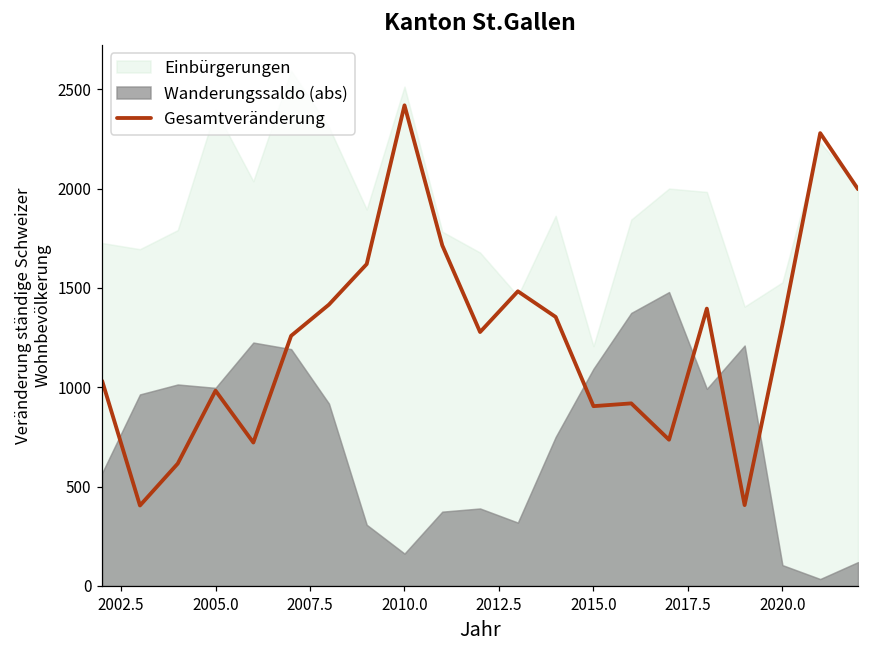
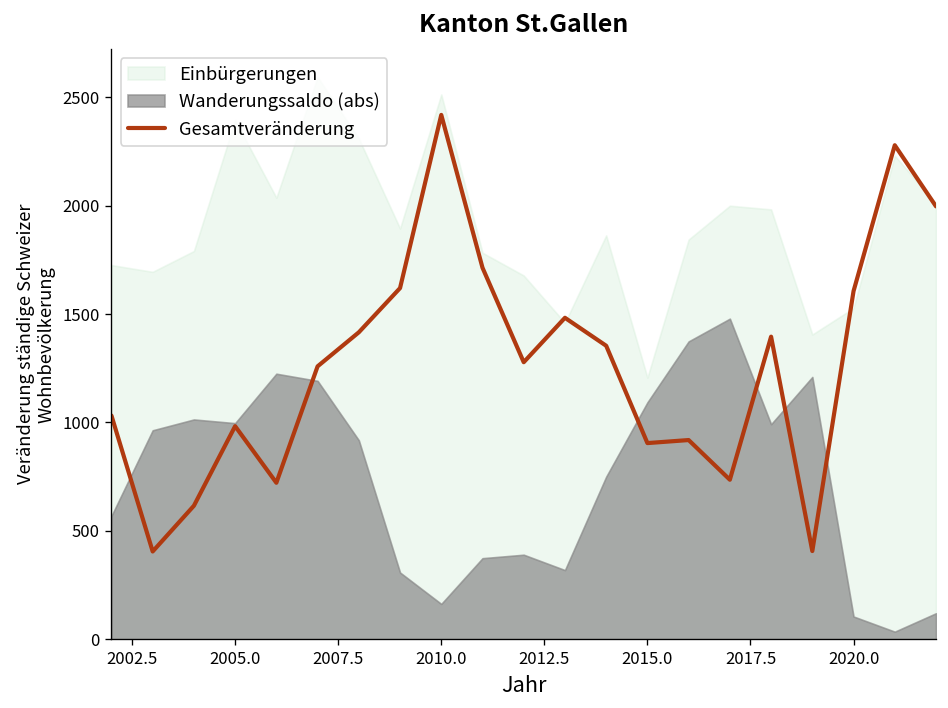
  {
    "Gesamtveränderung": {
      "2010.0": 2420,
      "2015.0": 910,
-     "2020.0": 1310
+     "2020.0": 1610
    }
  }
